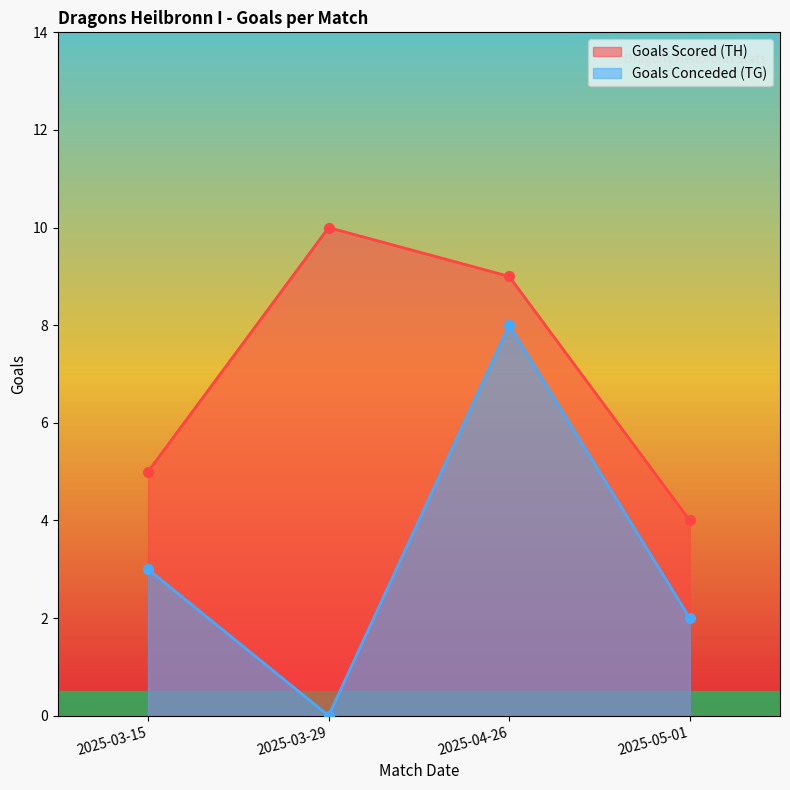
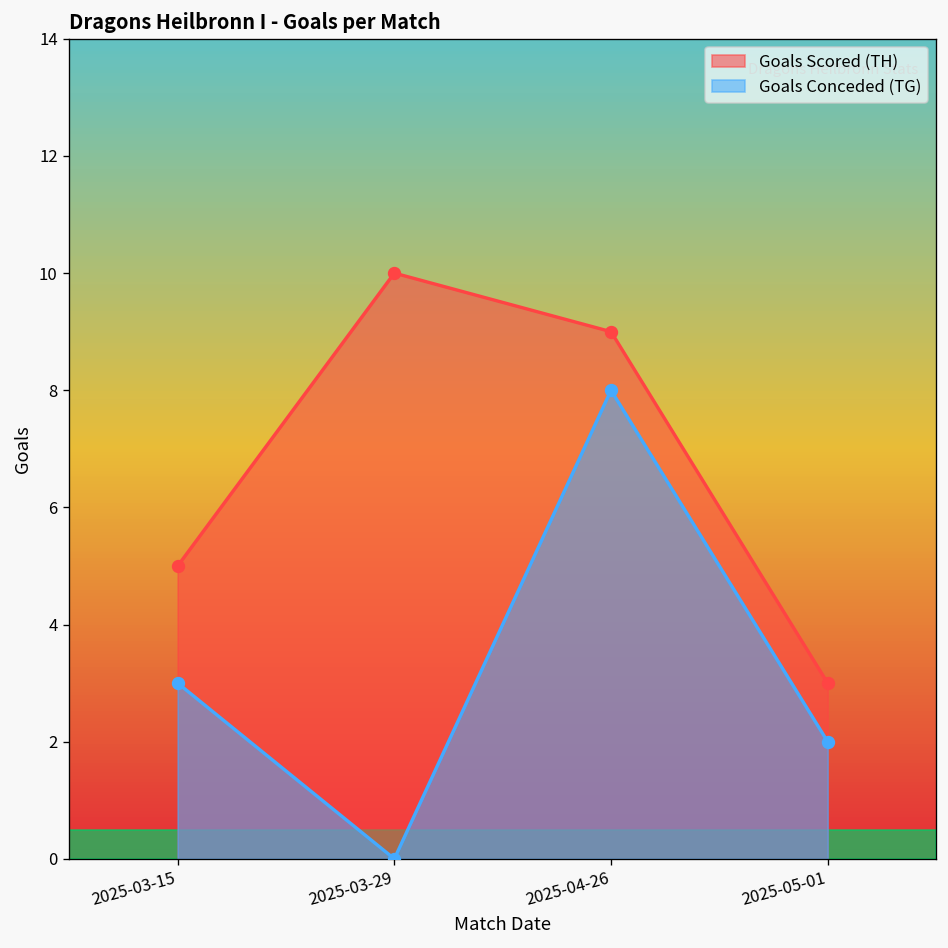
  {
    "Goals Scored (TH)": {
      "2025-03-15": 5,
      "2025-03-29": 10,
      "2025-04-26": 9,
-     "2025-05-01": 4
+     "2025-05-01": 3
    },
    "Goals Conceded (TG)": {
      "2025-03-15": 3,
      "2025-04-26": 8,
      "2025-05-01": 2
    }
  }
